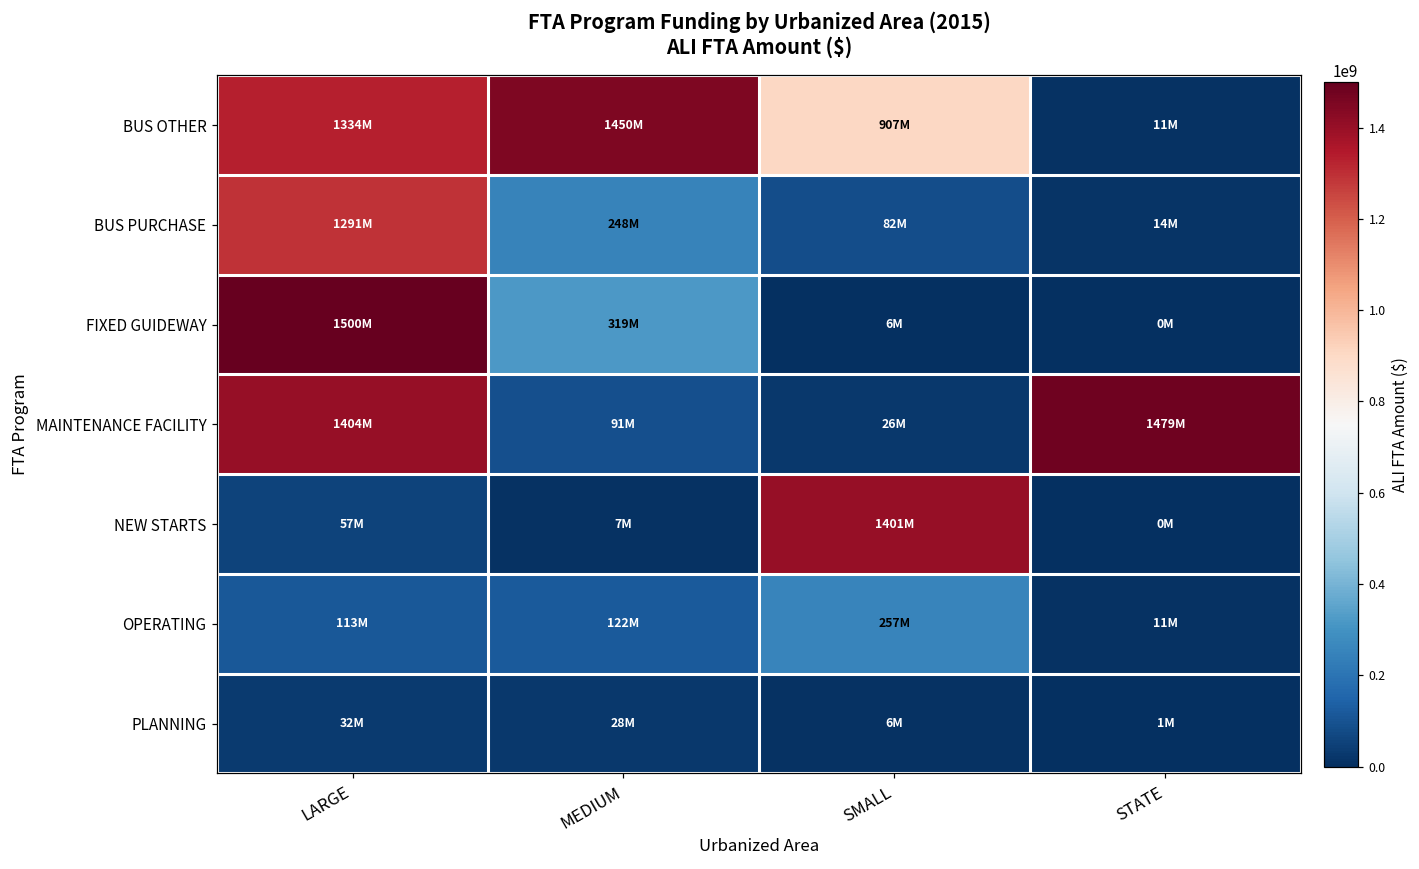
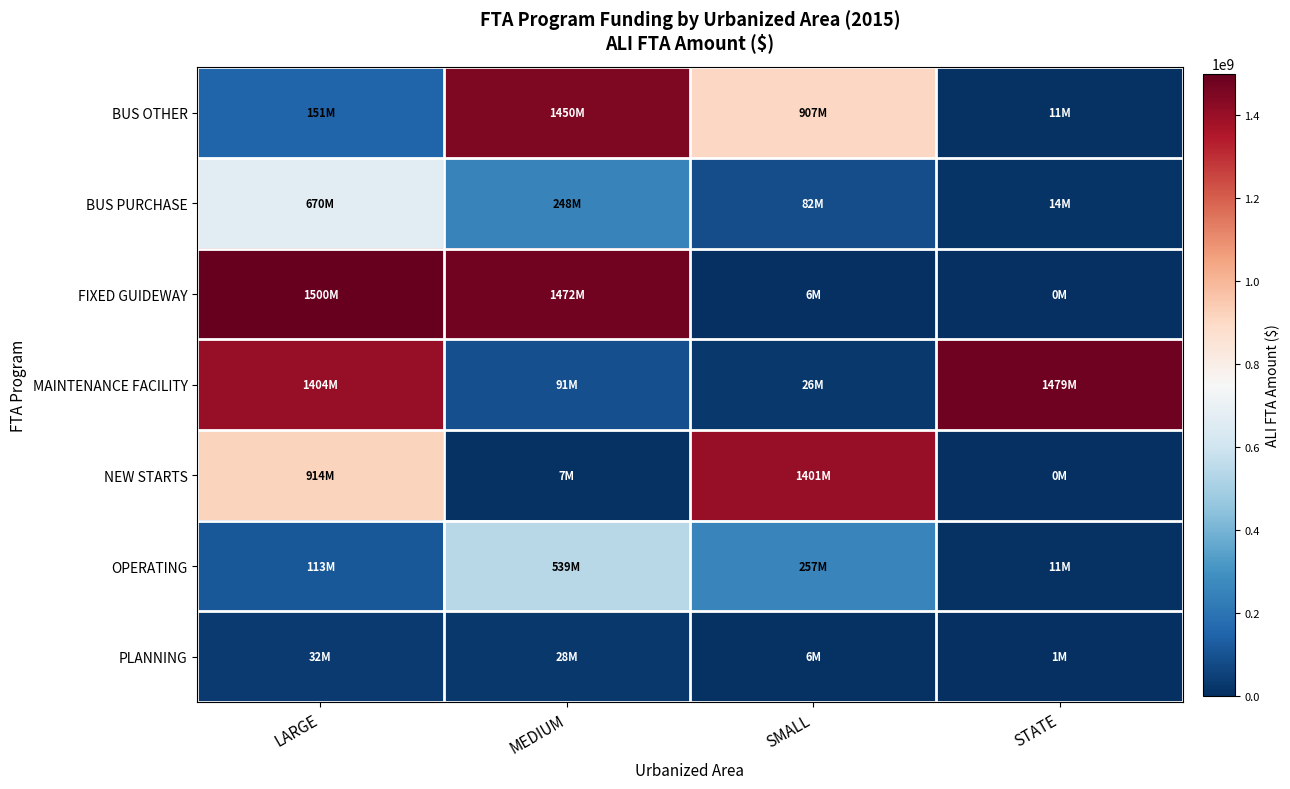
  {
    "BUS OTHER": {
-     "LARGE": "1334M",
+     "LARGE": "151M",
      "MEDIUM": "1450M",
      "SMALL": "907M",
      "STATE": "11M"
    },
    "BUS PURCHASE": {
-     "LARGE": "1291M",
+     "LARGE": "670M",
      "MEDIUM": "248M",
      "SMALL": "82M",
      "STATE": "14M"
    },
    "FIXED GUIDEWAY": {
      "LARGE": "1500M",
-     "MEDIUM": "319M",
+     "MEDIUM": "1472M",
      "SMALL": "6M",
      "STATE": "0M"
    },
    "MAINTENANCE FACILITY": {
      "LARGE": "1404M",
      "MEDIUM": "91M",
      "SMALL": "26M",
      "STATE": "1479M"
    },
    "NEW STARTS": {
-     "LARGE": "57M",
+     "LARGE": "914M",
      "MEDIUM": "7M",
      "SMALL": "1401M",
      "STATE": "0M"
    },
    "OPERATING": {
      "LARGE": "113M",
-     "MEDIUM": "122M",
+     "MEDIUM": "539M",
      "SMALL": "257M",
      "STATE": "11M"
    },
    "PLANNING": {
      "LARGE": "32M",
      "MEDIUM": "28M",
      "SMALL": "6M",
      "STATE": "1M"
    }
  }
